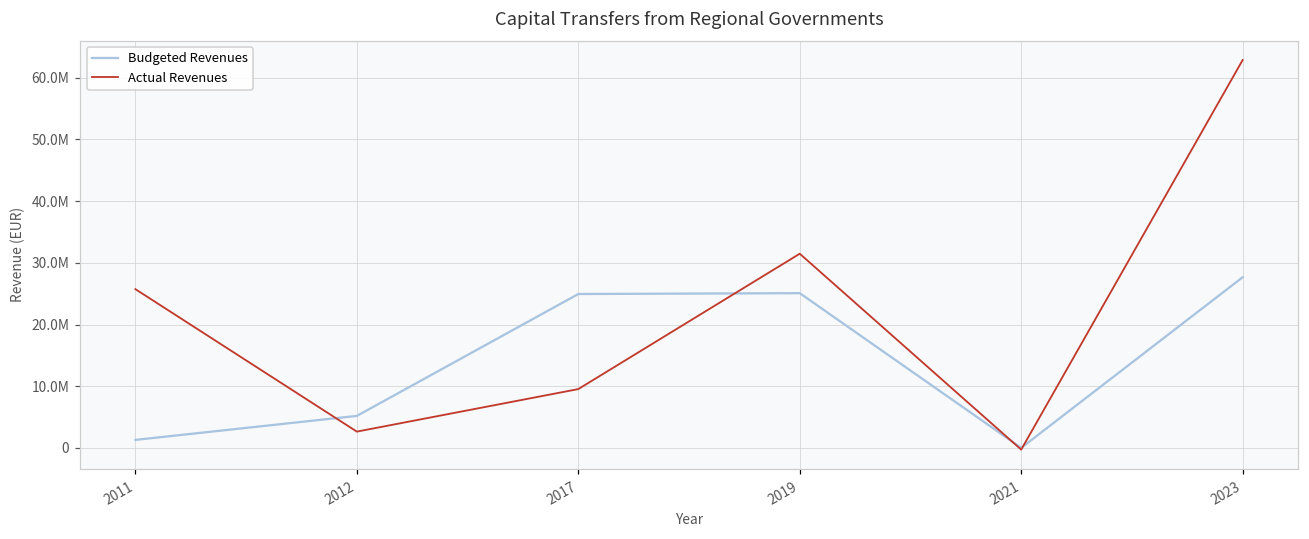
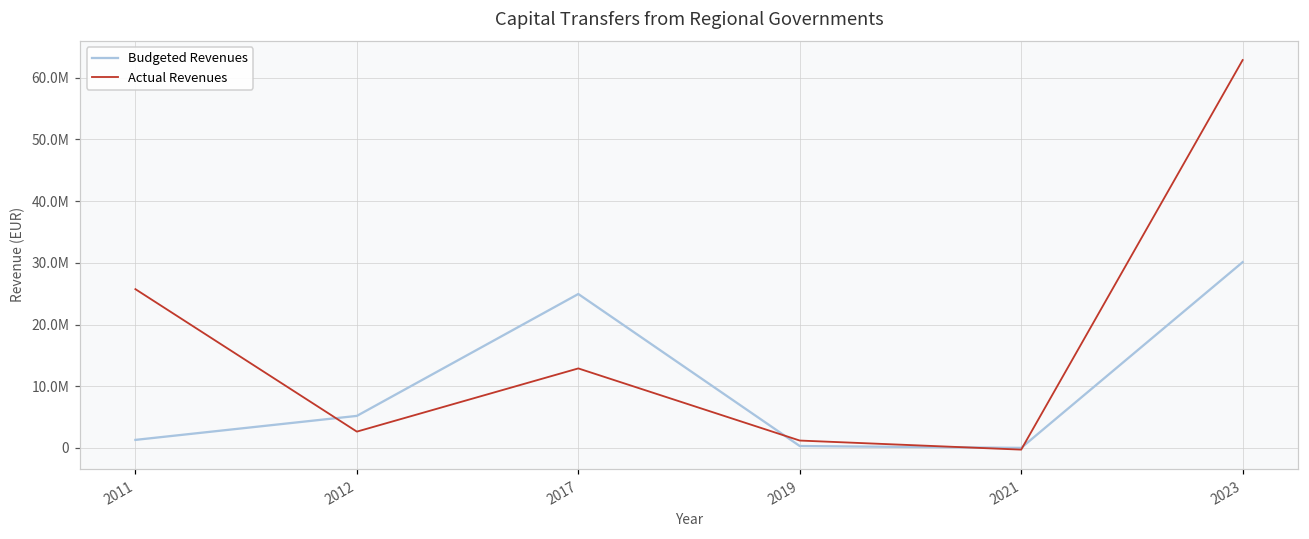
  {
    "Budgeted Revenues": {
      "2011": 1000000,
      "2012": 5000000,
      "2017": 25000000,
-     "2019": 25000000,
-     "2023": 28000000
+     "2019": 0,
+     "2023": 30000000
    },
    "Actual Revenues": {
      "2011": 26000000,
      "2012": 3000000,
-     "2017": 10000000,
-     "2019": 31000000,
+     "2017": 13000000,
+     "2019": 1000000,
      "2023": 63000000
    }
  }
